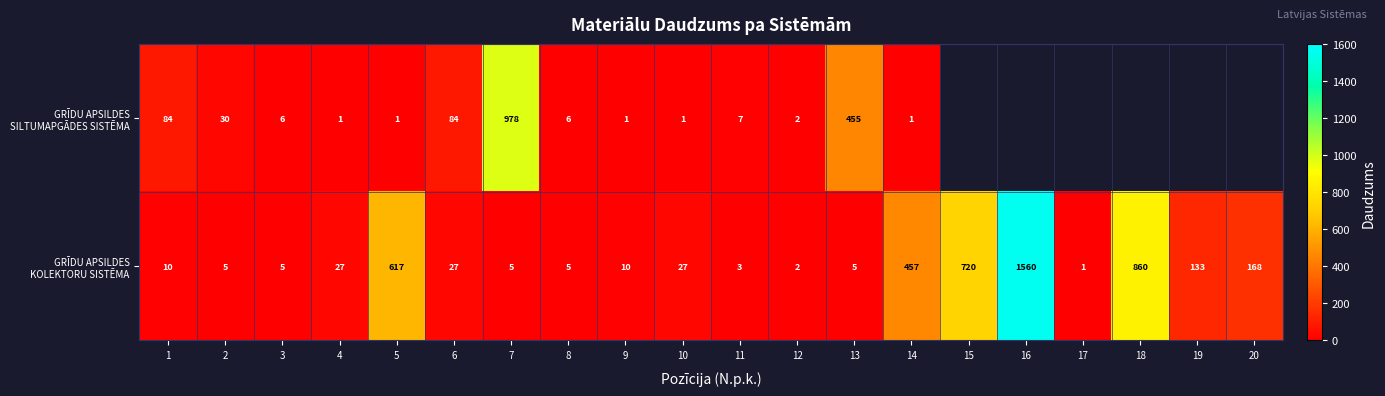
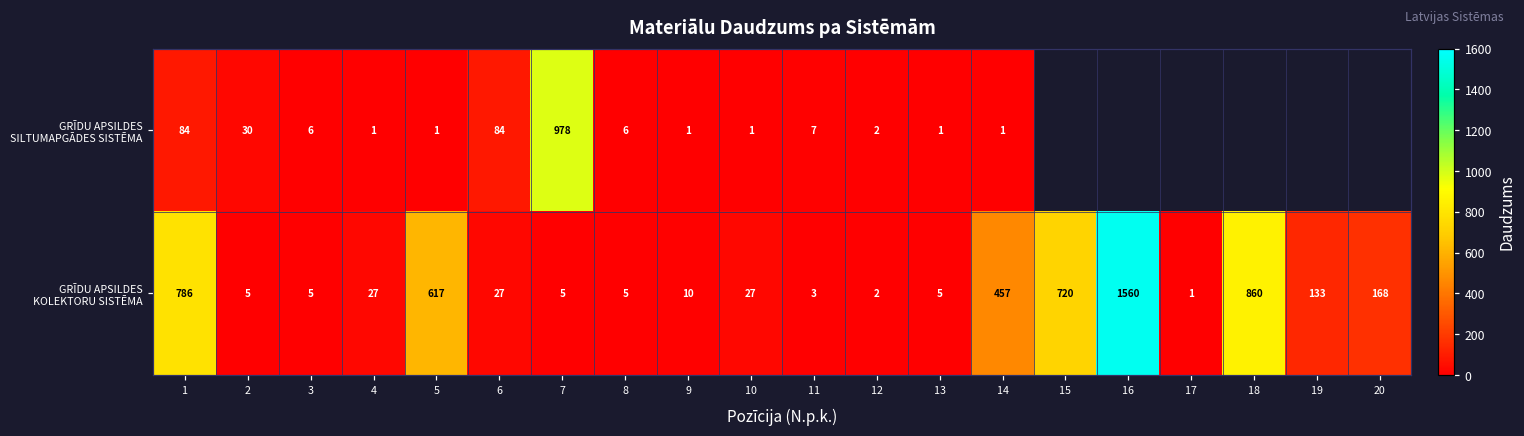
  {
    "GRĪDU APSILDES SILTUMAPGĀDES SISTĒMA": {
      "1": 84,
      "2": 30,
      "3": 6,
      "4": 1,
      "5": 1,
      "6": 84,
      "7": 978,
      "8": 6,
      "9": 1,
      "10": 1,
      "11": 7,
      "12": 2,
-     "13": 455,
+     "13": 1,
      "14": 1
    },
    "GRĪDU APSILDES KOLEKTORU SISTĒMA": {
-     "1": 10,
+     "1": 786,
      "2": 5,
      "3": 5,
      "4": 27,
      "5": 617,
      "6": 27,
      "7": 5,
      "8": 5,
      "9": 10,
      "10": 27,
      "11": 3,
      "12": 2,
      "13": 5,
      "14": 457,
      "15": 720,
      "16": 1560,
      "17": 1,
      "18": 860,
      "19": 133,
      "20": 168
    }
  }
